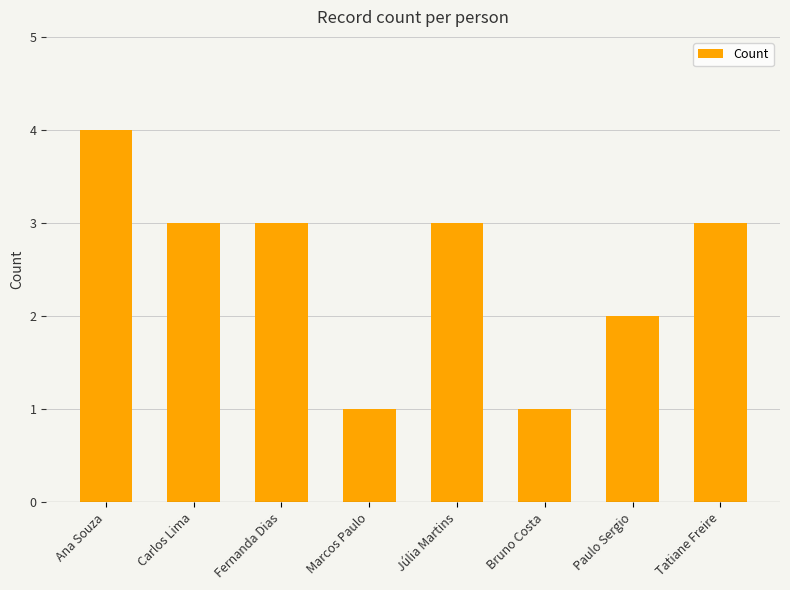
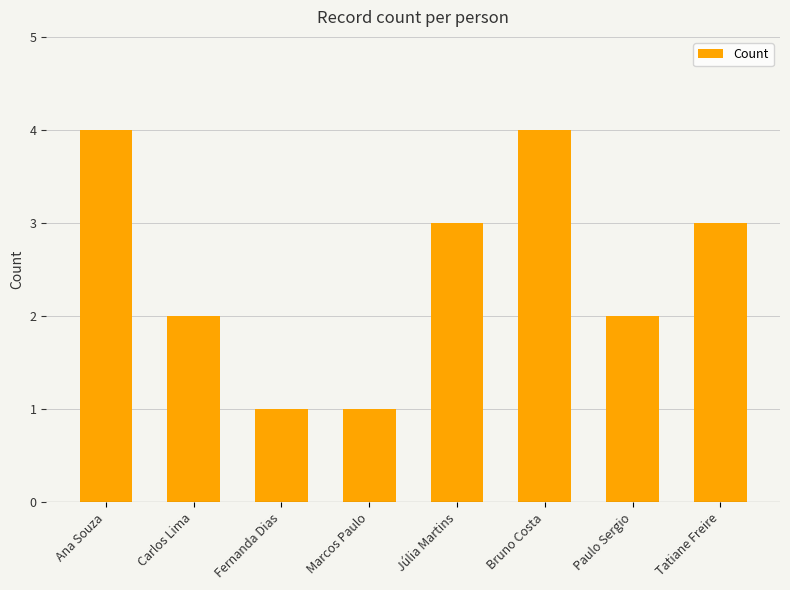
  {
    "Ana Souza": 4,
-   "Carlos Lima": 3,
-   "Fernanda Dias": 3,
+   "Carlos Lima": 2,
+   "Fernanda Dias": 1,
    "Marcos Paulo": 1,
    "Júlia Martins": 3,
-   "Bruno Costa": 1,
+   "Bruno Costa": 4,
    "Paulo Sergio": 2,
    "Tatiane Freire": 3
  }
